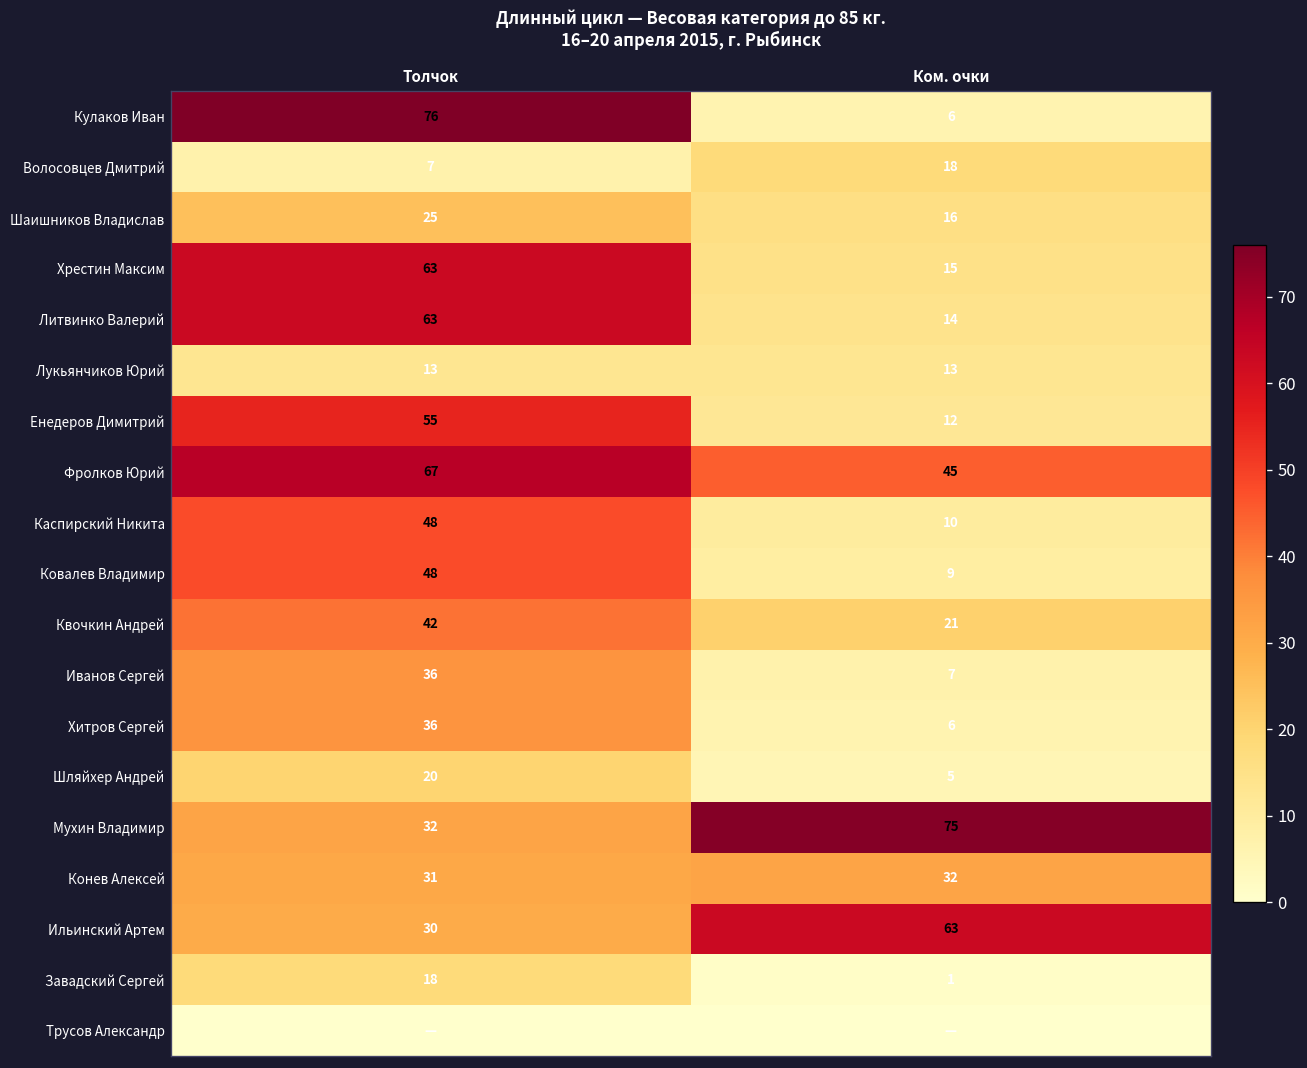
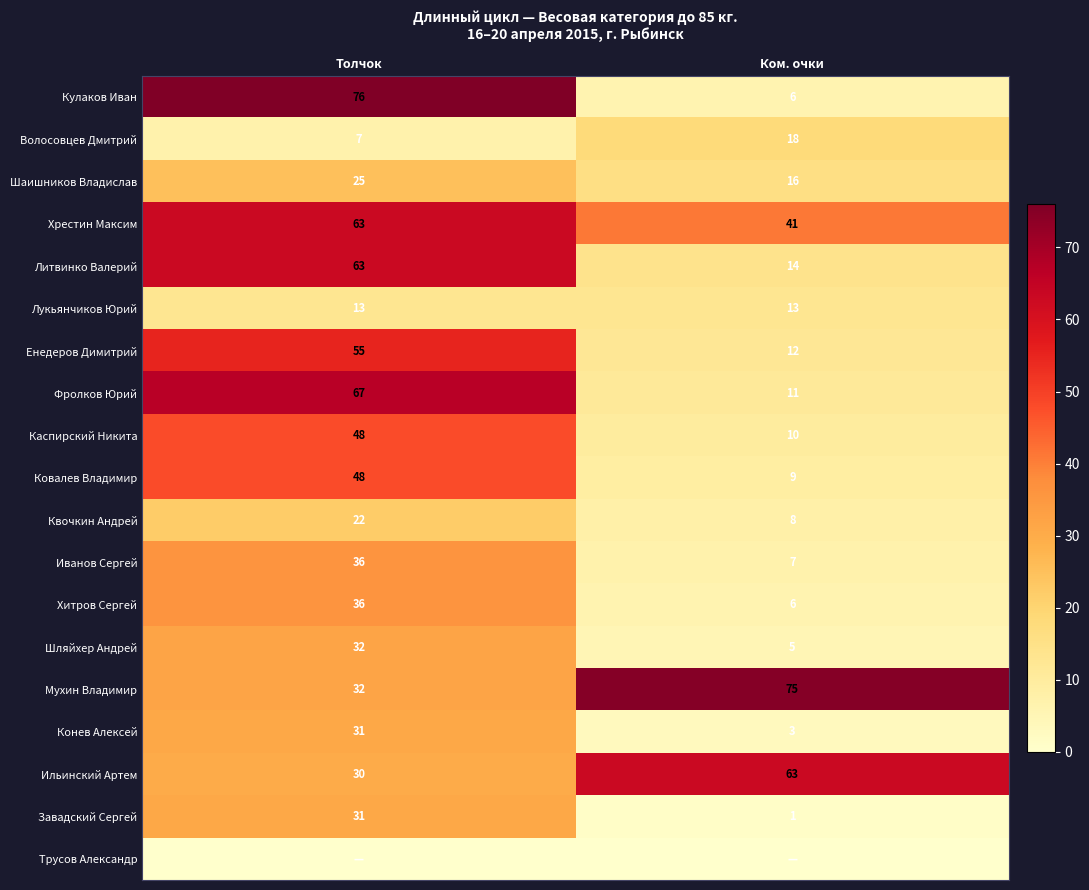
  {
    "Кулаков Иван": {
      "Толчок": 76,
      "Ком. очки": 6
    },
    "Волосовцев Дмитрий": {
      "Толчок": 7,
      "Ком. очки": 18
    },
    "Шаишников Владислав": {
      "Толчок": 25,
      "Ком. очки": 16
    },
    "Хрестин Максим": {
      "Толчок": 63,
-     "Ком. очки": 15
+     "Ком. очки": 41
    },
    "Литвинко Валерий": {
      "Толчок": 63,
      "Ком. очки": 14
    },
    "Лукьянчиков Юрий": {
      "Толчок": 13,
      "Ком. очки": 13
    },
    "Енедеров Димитрий": {
      "Толчок": 55,
      "Ком. очки": 12
    },
    "Фролков Юрий": {
      "Толчок": 67,
-     "Ком. очки": 45
+     "Ком. очки": 11
    },
    "Каспирский Никита": {
      "Толчок": 48,
      "Ком. очки": 10
    },
    "Ковалев Владимир": {
      "Толчок": 48,
      "Ком. очки": 9
    },
    "Квочкин Андрей": {
-     "Толчок": 42,
-     "Ком. очки": 21
+     "Толчок": 22,
+     "Ком. очки": 8
    },
    "Иванов Сергей": {
      "Толчок": 36,
      "Ком. очки": 7
    },
    "Хитров Сергей": {
      "Толчок": 36,
      "Ком. очки": 6
    },
    "Шляйхер Андрей": {
-     "Толчок": 20,
+     "Толчок": 32,
      "Ком. очки": 5
    },
    "Мухин Владимир": {
      "Толчок": 32,
      "Ком. очки": 75
    },
    "Конев Алексей": {
      "Толчок": 31,
-     "Ком. очки": 32
+     "Ком. очки": 3
    },
    "Ильинский Артем": {
      "Толчок": 30,
      "Ком. очки": 63
    },
    "Завадский Сергей": {
-     "Толчок": 18,
+     "Толчок": 31,
      "Ком. очки": 1
    }
  }
